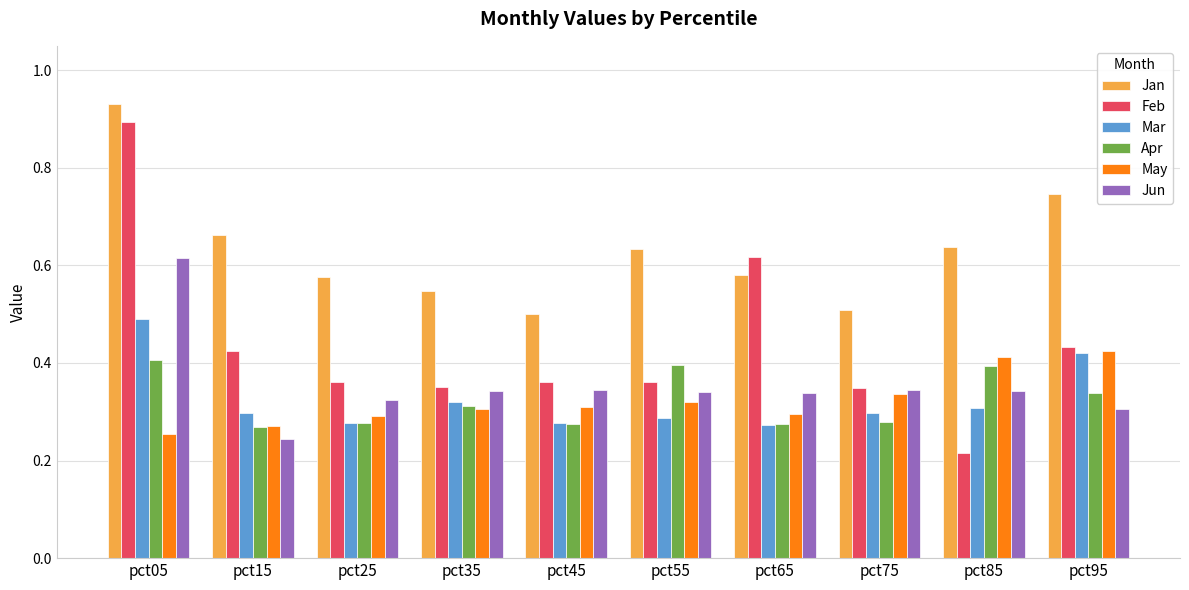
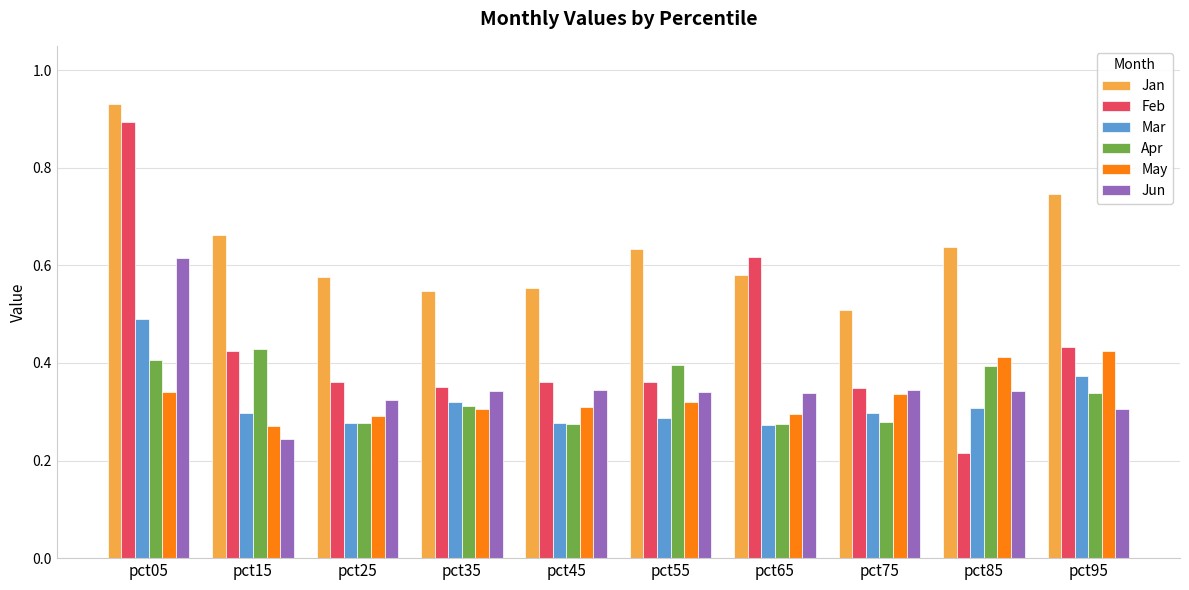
  {
    "Jan": {
      "pct05": 0.93,
      "pct15": 0.66,
      "pct25": 0.58,
      "pct35": 0.55,
-     "pct45": 0.50,
+     "pct45": 0.55,
      "pct55": 0.63,
      "pct65": 0.58,
      "pct75": 0.51,
      "pct85": 0.64,
      "pct95": 0.75
    },
    "Feb": {
      "pct05": 0.89,
      "pct15": 0.42,
      "pct25": 0.36,
      "pct35": 0.35,
      "pct45": 0.36,
      "pct55": 0.36,
      "pct65": 0.62,
      "pct75": 0.35,
      "pct85": 0.22,
      "pct95": 0.43
    },
    "Mar": {
      "pct05": 0.49,
      "pct15": 0.30,
      "pct25": 0.28,
      "pct35": 0.32,
      "pct45": 0.28,
      "pct55": 0.29,
      "pct65": 0.27,
      "pct75": 0.30,
      "pct85": 0.31,
-     "pct95": 0.42
+     "pct95": 0.37
    },
    "Apr": {
      "pct05": 0.41,
-     "pct15": 0.27,
+     "pct15": 0.43,
      "pct25": 0.28,
      "pct35": 0.31,
      "pct45": 0.27,
      "pct55": 0.40,
      "pct65": 0.27,
      "pct75": 0.28,
      "pct85": 0.39,
      "pct95": 0.34
    },
    "May": {
-     "pct05": 0.26,
+     "pct05": 0.34,
      "pct15": 0.27,
      "pct25": 0.29,
      "pct35": 0.31,
      "pct45": 0.31,
      "pct55": 0.32,
      "pct65": 0.30,
      "pct75": 0.34,
      "pct85": 0.41,
      "pct95": 0.43
    },
    "Jun": {
      "pct05": 0.61,
      "pct15": 0.24,
      "pct25": 0.32,
      "pct35": 0.34,
      "pct45": 0.34,
      "pct55": 0.34,
      "pct65": 0.34,
      "pct75": 0.34,
      "pct85": 0.34,
      "pct95": 0.31
    }
  }
